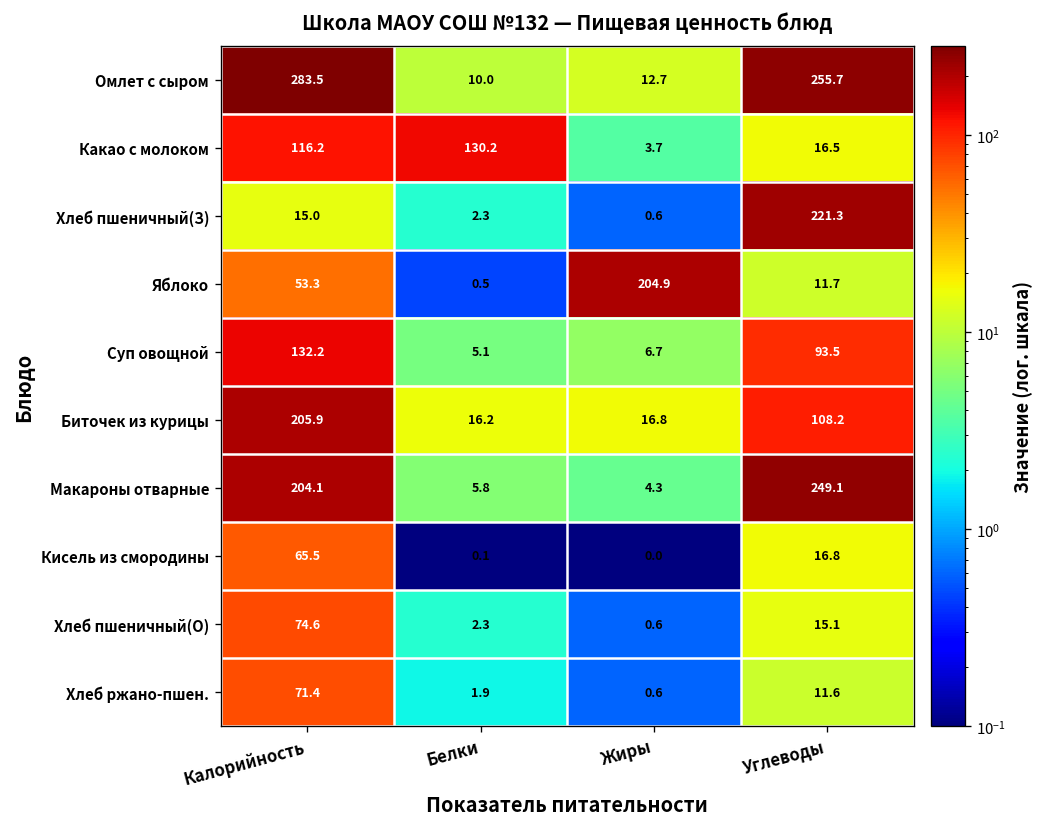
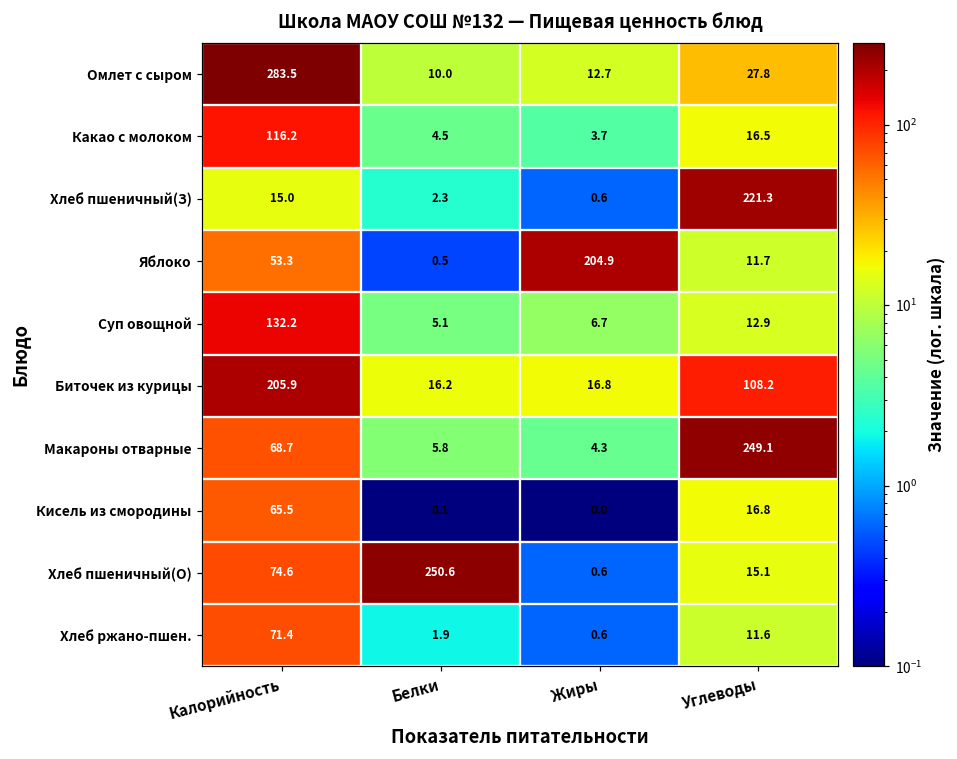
  {
    "Омлет с сыром": {
      "Калорийность": 283.5,
      "Белки": 10.0,
      "Жиры": 12.7,
-     "Углеводы": 255.7
+     "Углеводы": 27.8
    },
    "Какао с молоком": {
      "Калорийность": 116.2,
-     "Белки": 130.2,
+     "Белки": 4.5,
      "Жиры": 3.7,
      "Углеводы": 16.5
    },
    "Хлеб пшеничный(З)": {
      "Калорийность": 15.0,
      "Белки": 2.3,
      "Жиры": 0.6,
      "Углеводы": 221.3
    },
    "Яблоко": {
      "Калорийность": 53.3,
      "Белки": 0.5,
      "Жиры": 204.9,
      "Углеводы": 11.7
    },
    "Суп овощной": {
      "Калорийность": 132.2,
      "Белки": 5.1,
      "Жиры": 6.7,
-     "Углеводы": 93.5
+     "Углеводы": 12.9
    },
    "Биточек из курицы": {
      "Калорийность": 205.9,
      "Белки": 16.2,
      "Жиры": 16.8,
      "Углеводы": 108.2
    },
    "Макароны отварные": {
-     "Калорийность": 204.1,
+     "Калорийность": 68.7,
      "Белки": 5.8,
      "Жиры": 4.3,
      "Углеводы": 249.1
    },
    "Кисель из смородины": {
      "Калорийность": 65.5,
      "Белки": 0.1,
      "Жиры": 0.0,
      "Углеводы": 16.8
    },
    "Хлеб пшеничный(О)": {
      "Калорийность": 74.6,
-     "Белки": 2.3,
+     "Белки": 250.6,
      "Жиры": 0.6,
      "Углеводы": 15.1
    },
    "Хлеб ржано-пшен.": {
      "Калорийность": 71.4,
      "Белки": 1.9,
      "Жиры": 0.6,
      "Углеводы": 11.6
    }
  }
